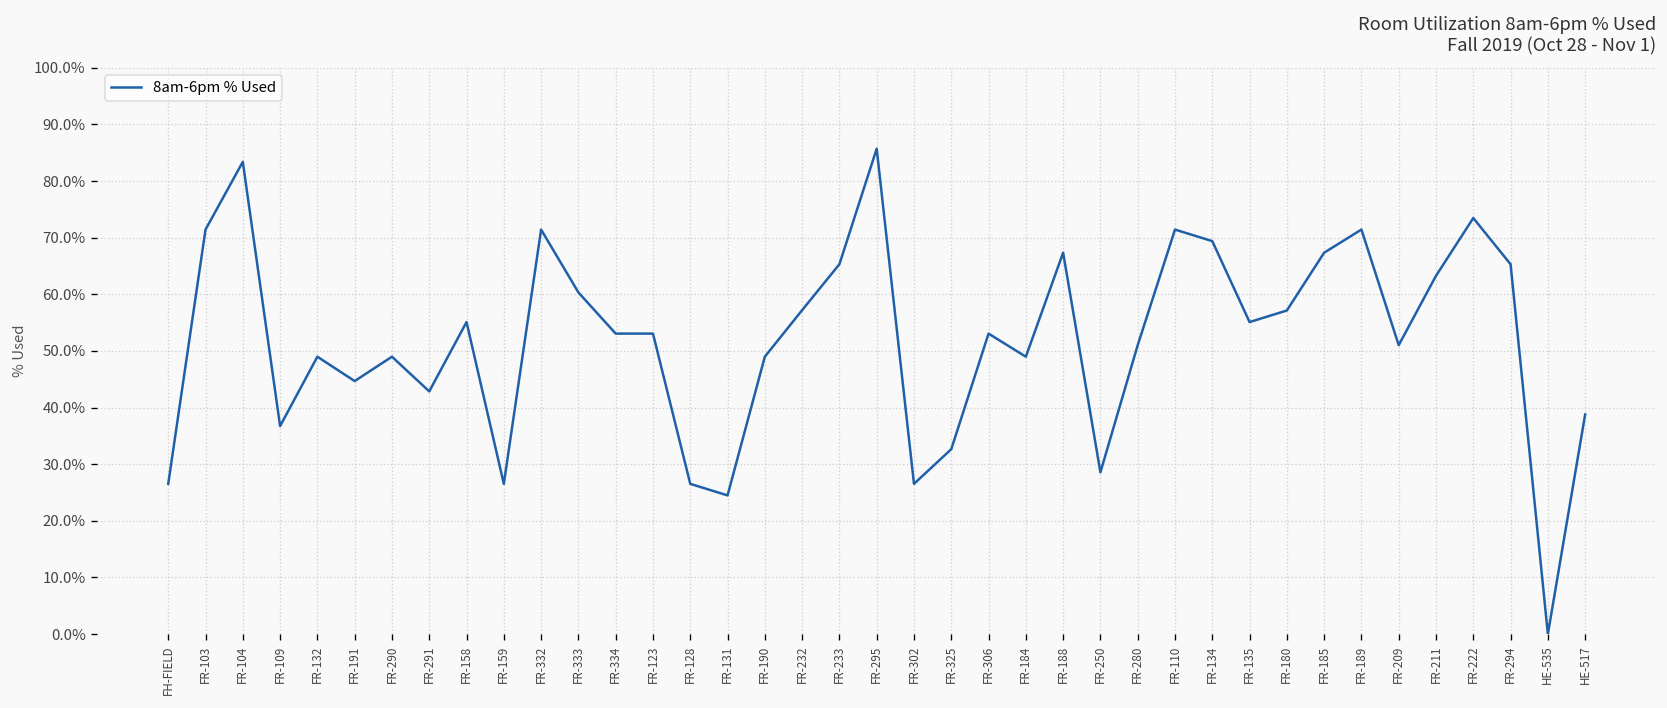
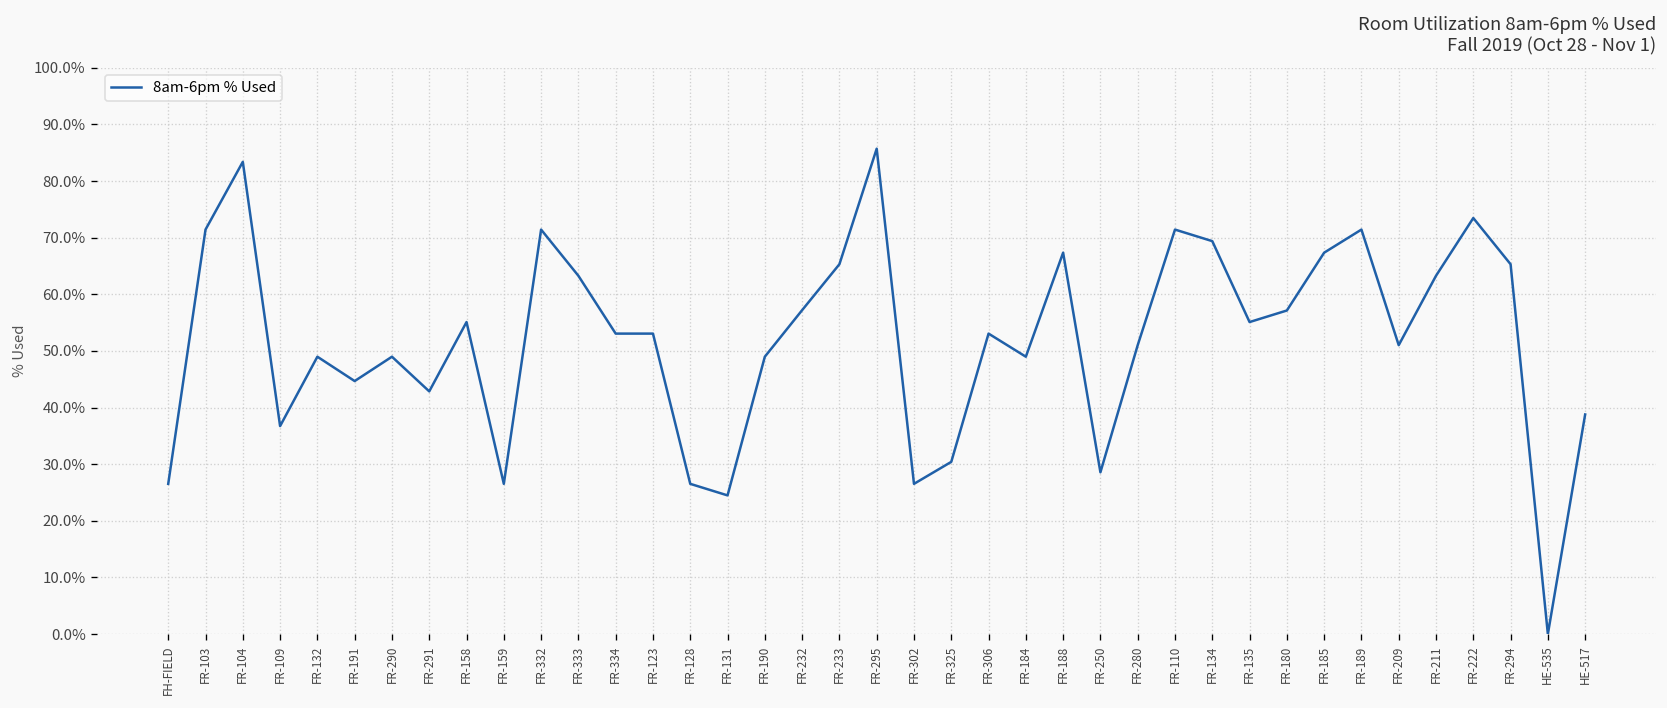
  {
    "FH-FIELD": "27%",
    "FR-103": "71%",
    "FR-104": "83%",
    "FR-109": "37%",
    "FR-132": "49%",
    "FR-191": "45%",
    "FR-290": "49%",
    "FR-291": "43%",
    "FR-158": "55%",
    "FR-159": "27%",
    "FR-332": "71%",
-   "FR-333": "60%",
+   "FR-333": "63%",
    "FR-334": "53%",
    "FR-123": "53%",
    "FR-128": "27%",
    "FR-131": "24%",
    "FR-190": "49%",
    "FR-232": "57%",
    "FR-233": "65%",
    "FR-295": "86%",
    "FR-302": "27%",
-   "FR-325": "33%",
+   "FR-325": "30%",
    "FR-306": "53%",
    "FR-184": "49%",
    "FR-188": "67%",
    "FR-250": "29%",
    "FR-280": "51%",
    "FR-110": "71%",
    "FR-134": "69%",
    "FR-135": "55%",
    "FR-180": "57%",
    "FR-185": "67%",
    "FR-189": "71%",
    "FR-209": "51%",
    "FR-211": "63%",
    "FR-222": "73%",
    "FR-294": "65%",
    "HE-535": "0%",
    "HE-517": "39%"
  }
